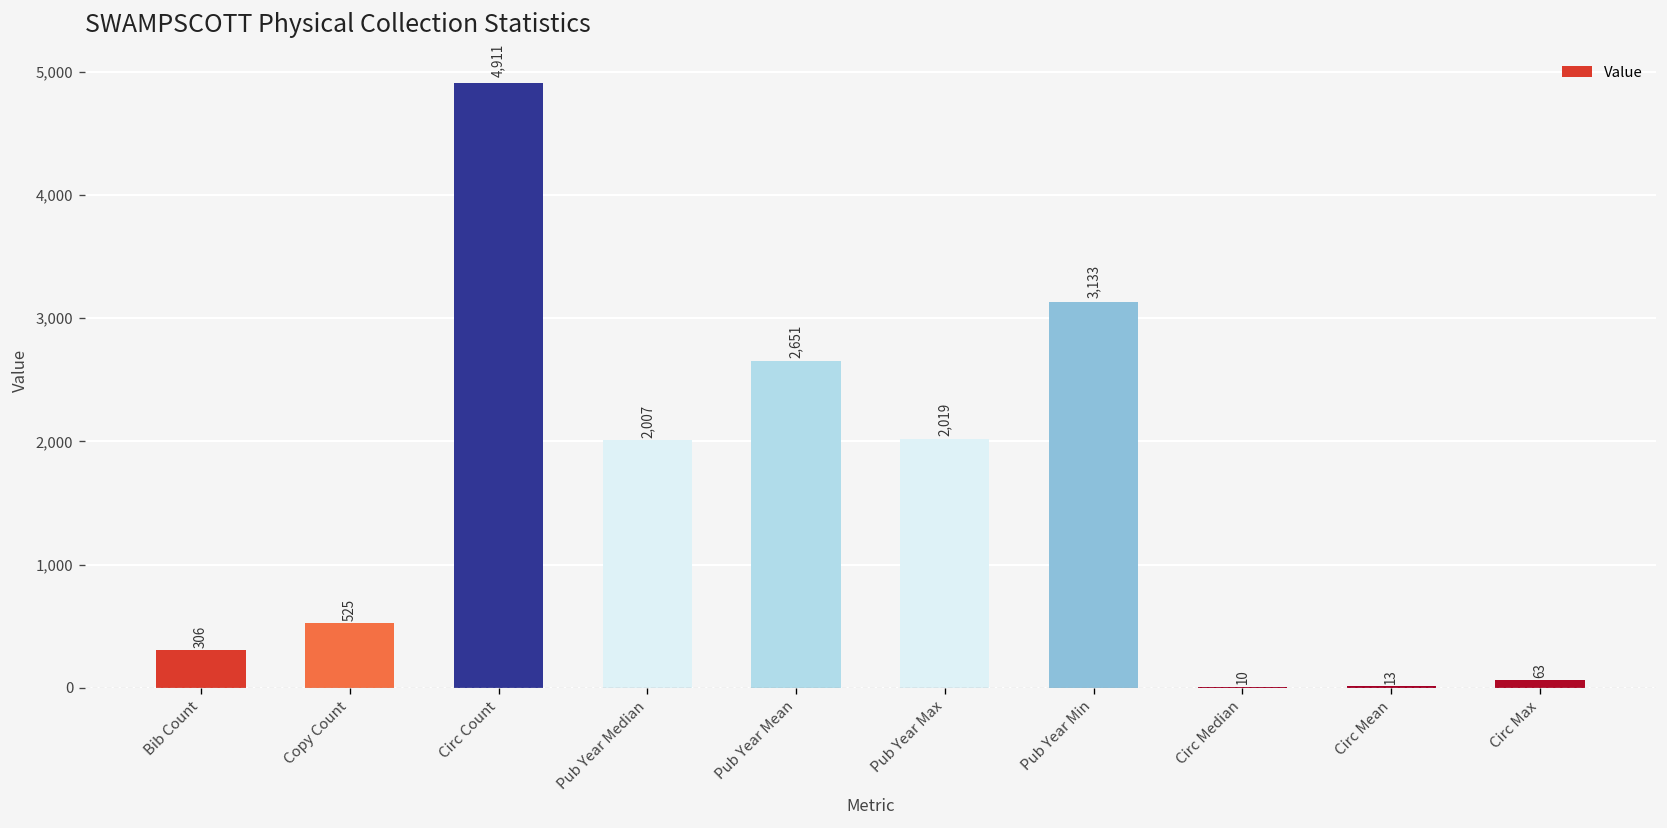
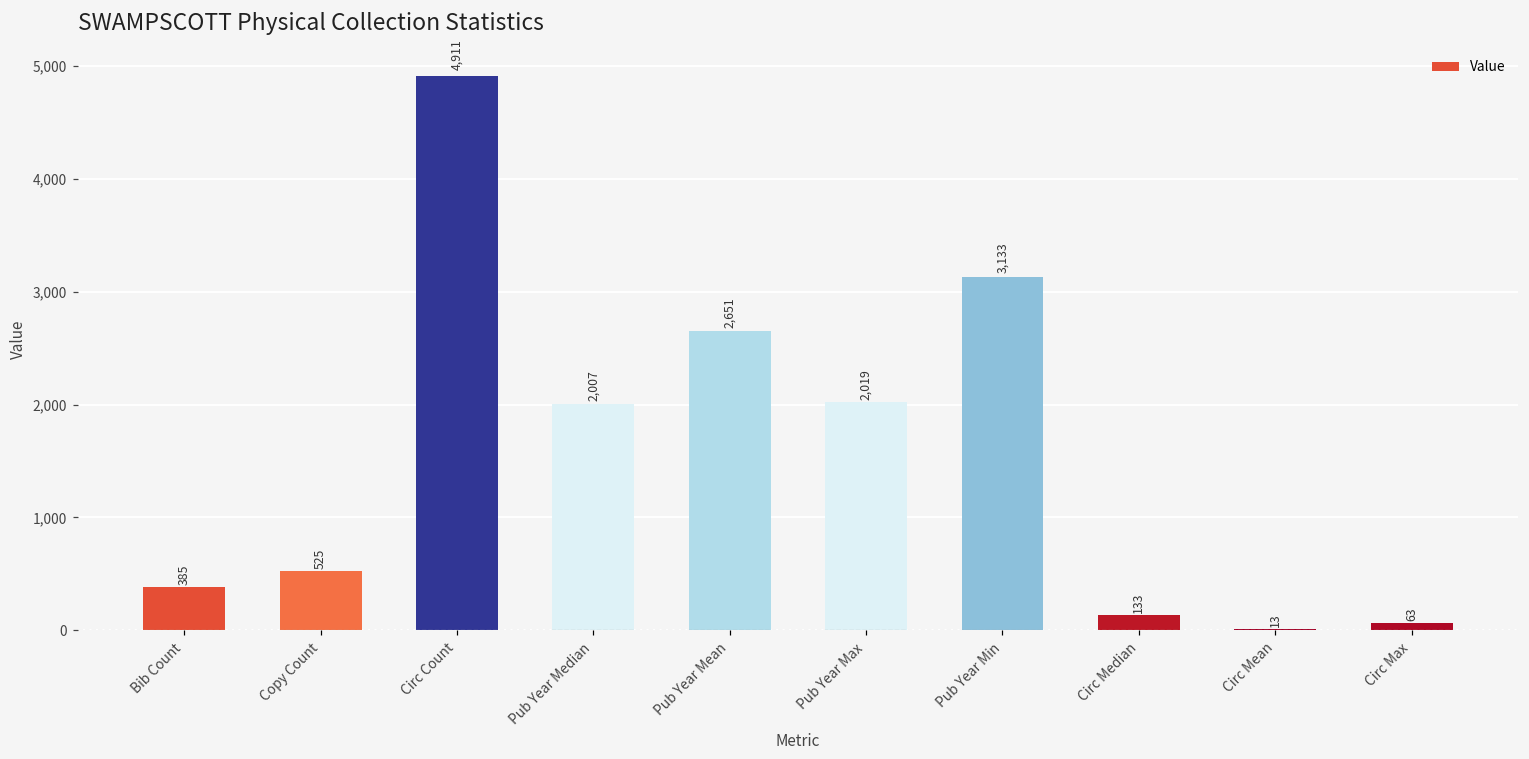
  {
-   "Bib Count": "306",
+   "Bib Count": "385",
    "Copy Count": "525",
    "Circ Count": "4,911",
    "Pub Year Median": "2,007",
    "Pub Year Mean": "2,651",
    "Pub Year Max": "2,019",
    "Pub Year Min": "3,133",
-   "Circ Median": "10",
+   "Circ Median": "133",
    "Circ Mean": "13",
    "Circ Max": "63"
  }
